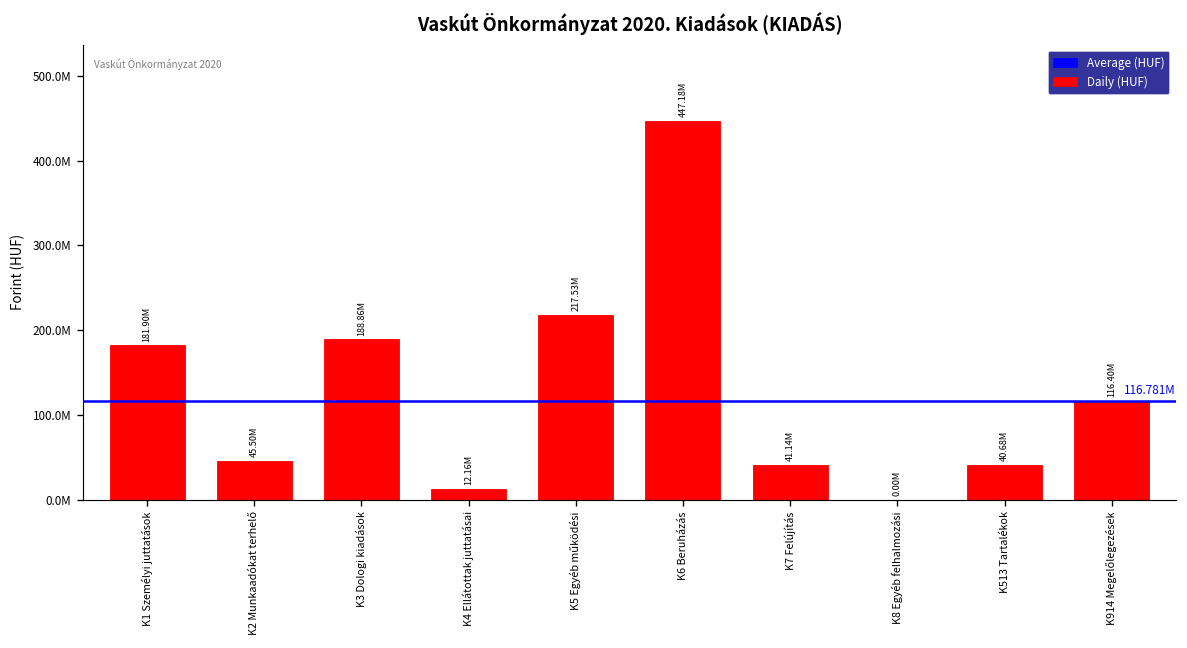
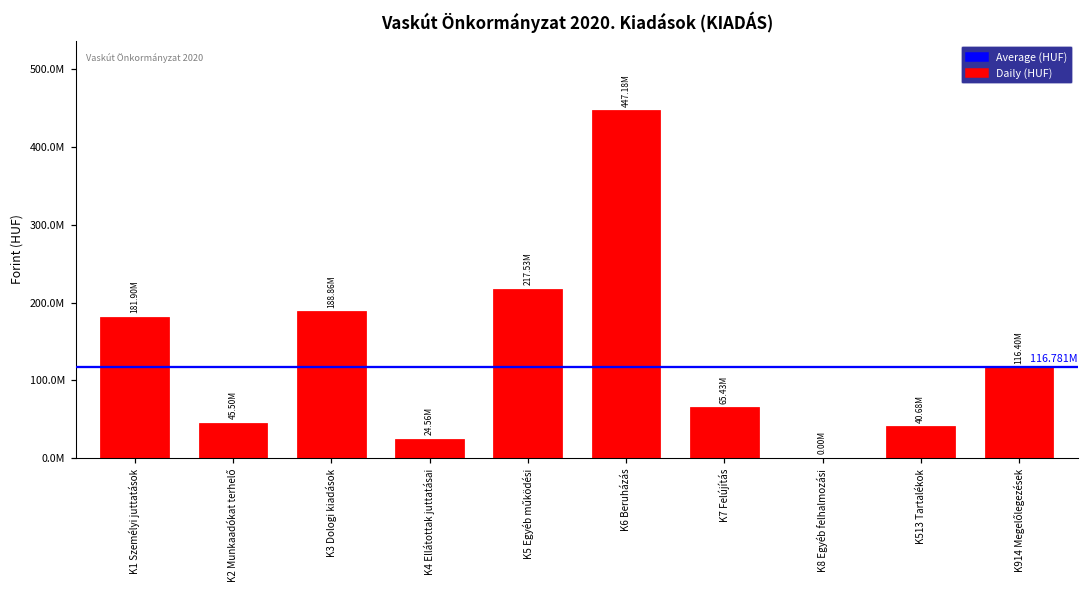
  {
    "K1 Személyi juttatások": "181.90M",
    "K2 Munkaadókat terhelő": "45.50M",
    "K3 Dologi kiadások": "188.86M",
-   "K4 Ellátottak juttatásai": "12.16M",
+   "K4 Ellátottak juttatásai": "24.56M",
    "K5 Egyéb működési": "217.53M",
    "K6 Beruházás": "447.18M",
-   "K7 Felújítás": "41.14M",
+   "K7 Felújítás": "65.43M",
    "K8 Egyéb felhalmozási": "0.00M",
    "K513 Tartalékok": "40.68M",
    "K914 Megelőlegezések": "116.40M"
  }
